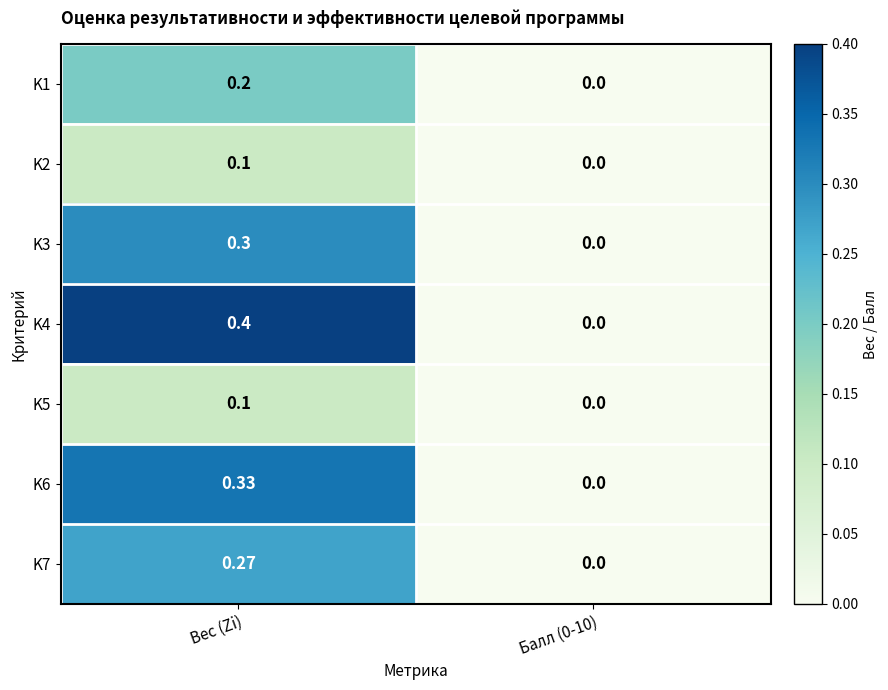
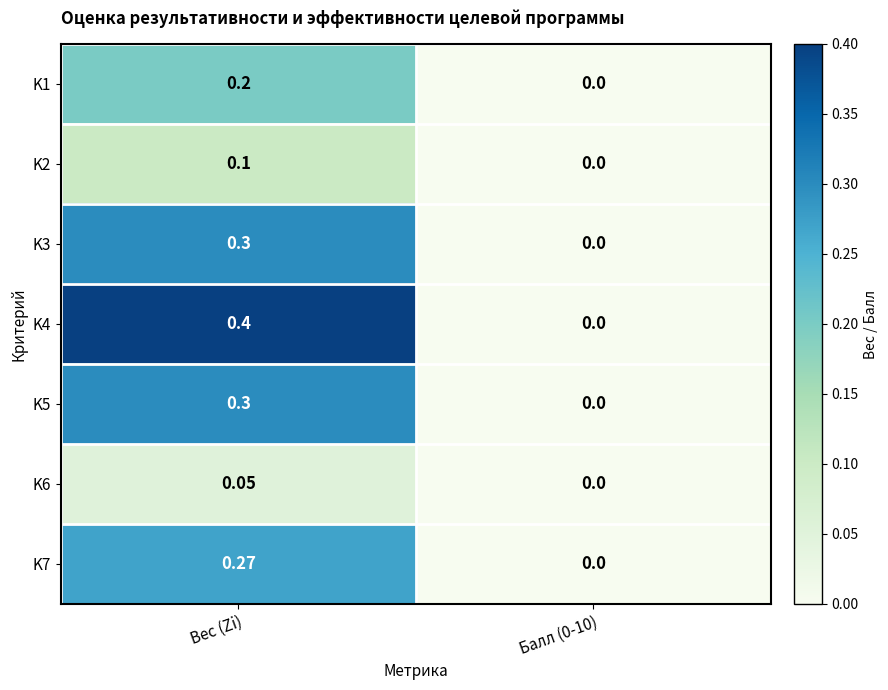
  {
    "K1": {
      "Вес (Zi)": 0.2,
      "Балл (0-10)": 0.0
    },
    "K2": {
      "Вес (Zi)": 0.1,
      "Балл (0-10)": 0.0
    },
    "K3": {
      "Вес (Zi)": 0.3,
      "Балл (0-10)": 0.0
    },
    "K4": {
      "Вес (Zi)": 0.4,
      "Балл (0-10)": 0.0
    },
    "K5": {
-     "Вес (Zi)": 0.1,
+     "Вес (Zi)": 0.3,
      "Балл (0-10)": 0.0
    },
    "K6": {
-     "Вес (Zi)": 0.33,
+     "Вес (Zi)": 0.05,
      "Балл (0-10)": 0.0
    },
    "K7": {
      "Вес (Zi)": 0.27,
      "Балл (0-10)": 0.0
    }
  }
